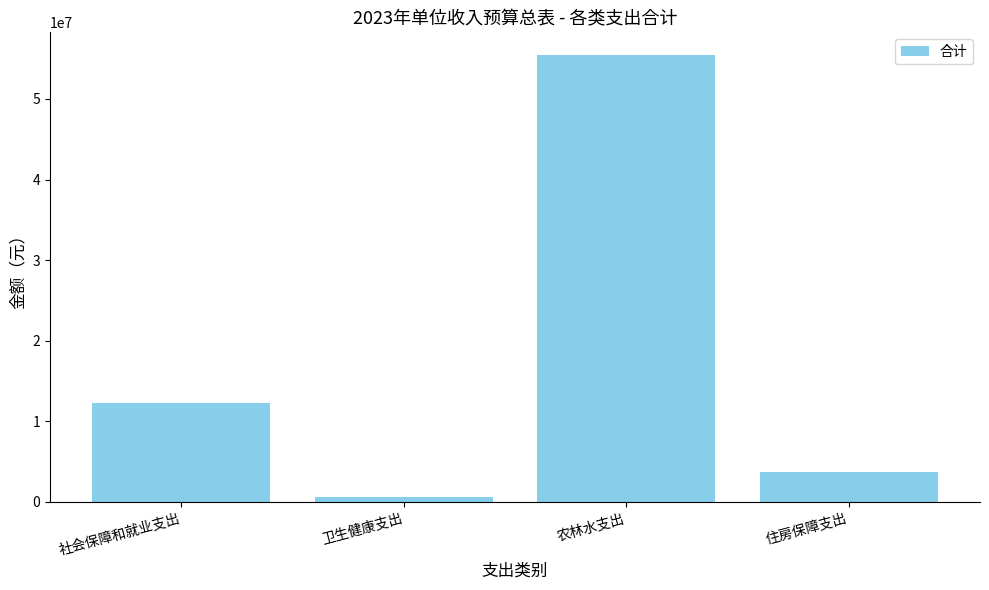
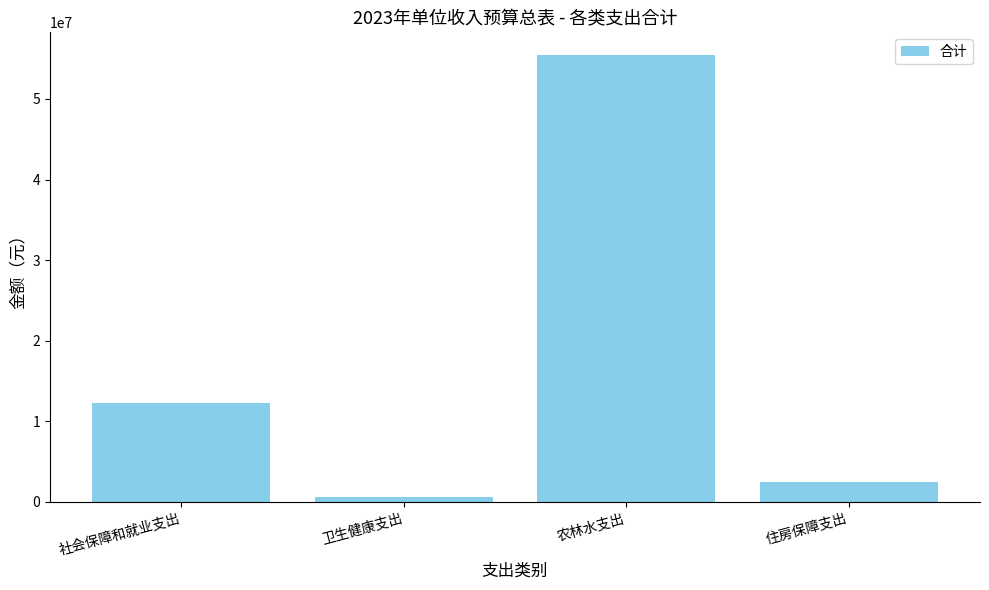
  {
    "社会保障和就业支出": 12000000,
    "卫生健康支出": 1000000,
    "农林水支出": 55000000,
-   "住房保障支出": 4000000
+   "住房保障支出": 2000000
  }
